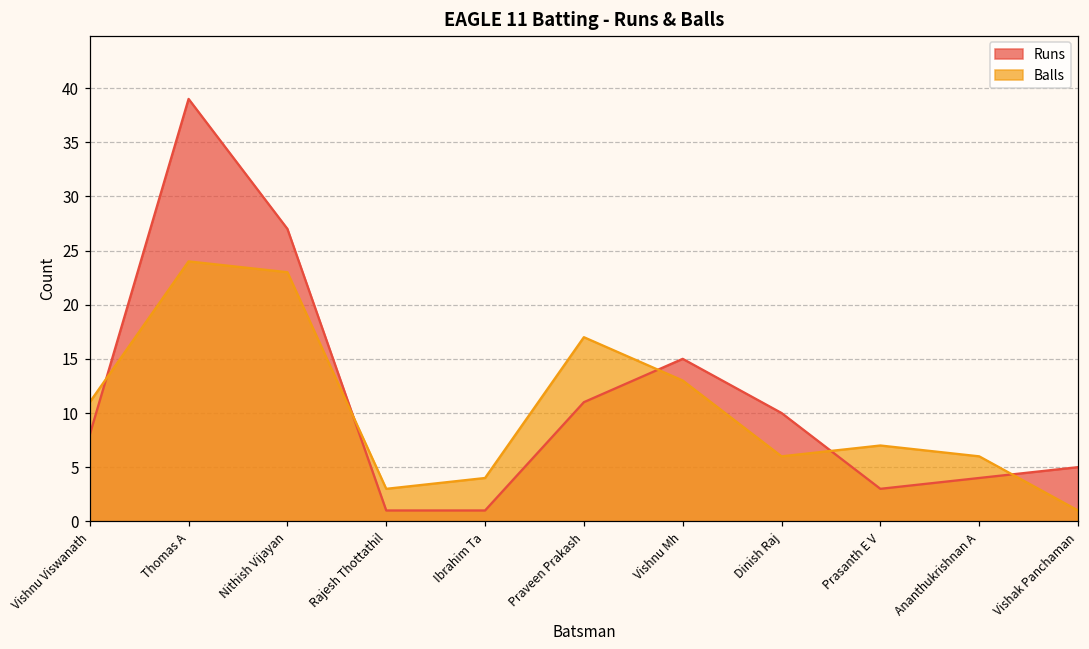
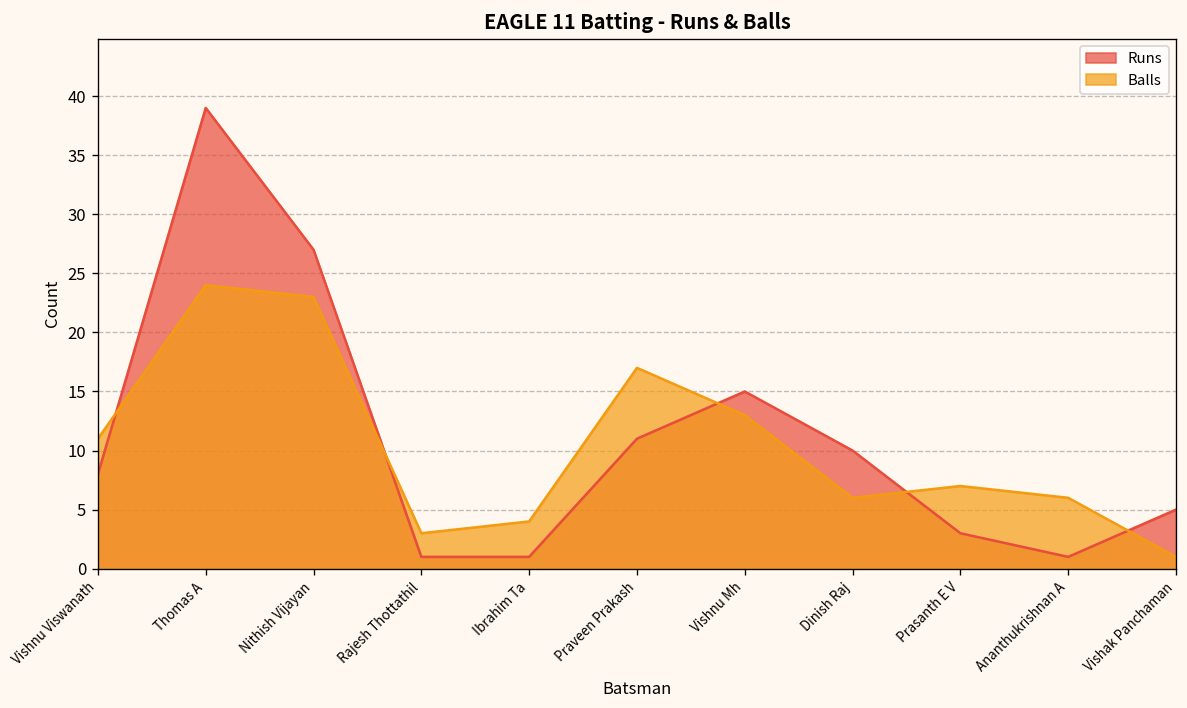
  {
    "Runs": {
      "Vishnu Viswanath": 8,
      "Thomas A": 39,
      "Nithish Vijayan": 27,
      "Rajesh Thottathil": 1,
      "Ibrahim Ta": 1,
      "Praveen Prakash": 11,
      "Vishnu Mh": 15,
      "Dinish Raj": 10,
      "Prasanth E V": 3,
-     "Ananthukrishnan A": 4,
+     "Ananthukrishnan A": 1,
      "Vishak Panchaman": 5
    },
    "Balls": {
      "Vishnu Viswanath": 11,
      "Thomas A": 24,
      "Nithish Vijayan": 23,
      "Rajesh Thottathil": 3,
      "Ibrahim Ta": 4,
      "Praveen Prakash": 17,
      "Vishnu Mh": 13,
      "Dinish Raj": 6,
      "Prasanth E V": 7,
      "Ananthukrishnan A": 6,
      "Vishak Panchaman": 1
    }
  }
